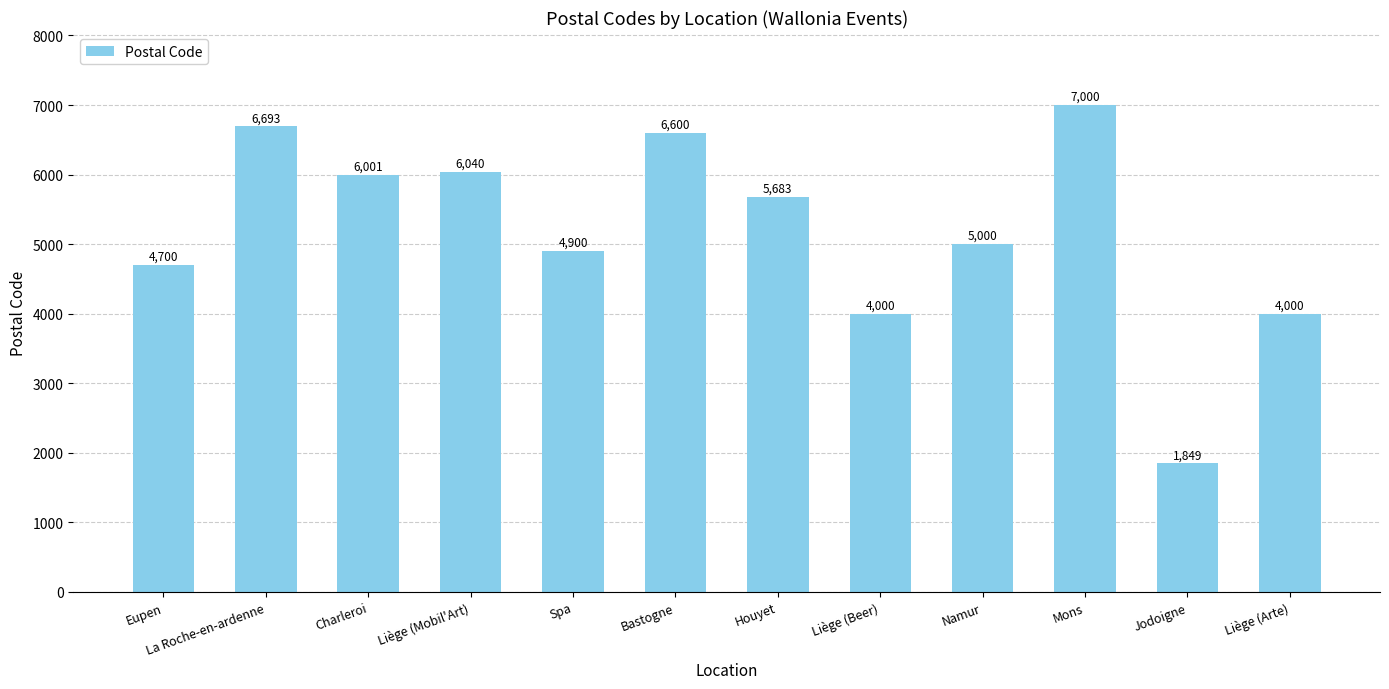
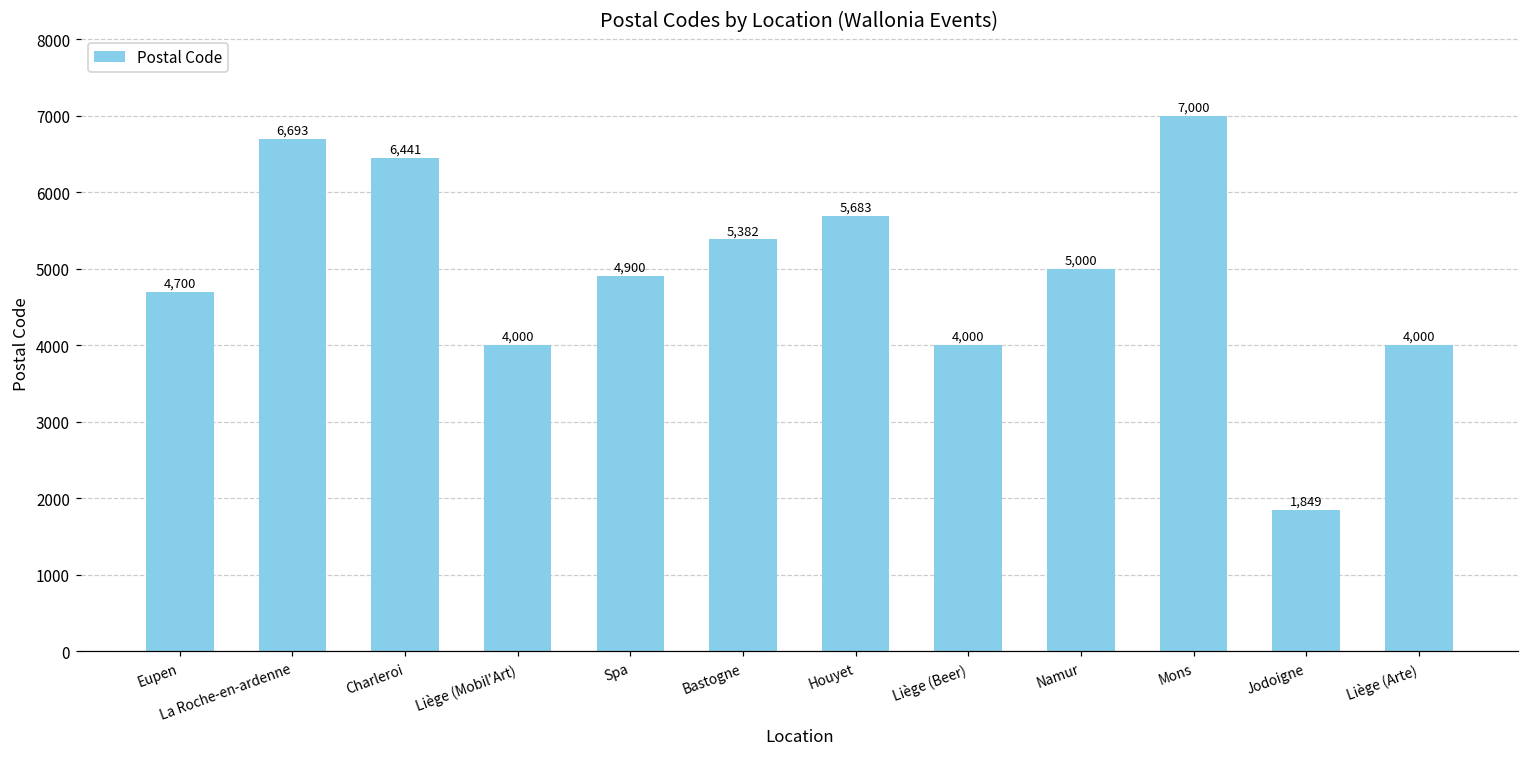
  {
    "Eupen": "4,700",
    "La Roche-en-ardenne": "6,693",
-   "Charleroi": "6,001",
-   "Liège (Mobil'Art)": "6,040",
+   "Charleroi": "6,441",
+   "Liège (Mobil'Art)": "4,000",
    "Spa": "4,900",
-   "Bastogne": "6,600",
+   "Bastogne": "5,382",
    "Houyet": "5,683",
    "Liège (Beer)": "4,000",
    "Namur": "5,000",
    "Mons": "7,000",
    "Jodoigne": "1,849",
    "Liège (Arte)": "4,000"
  }
